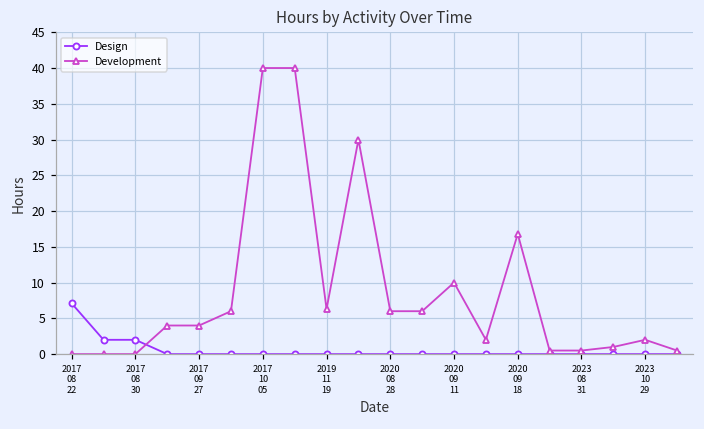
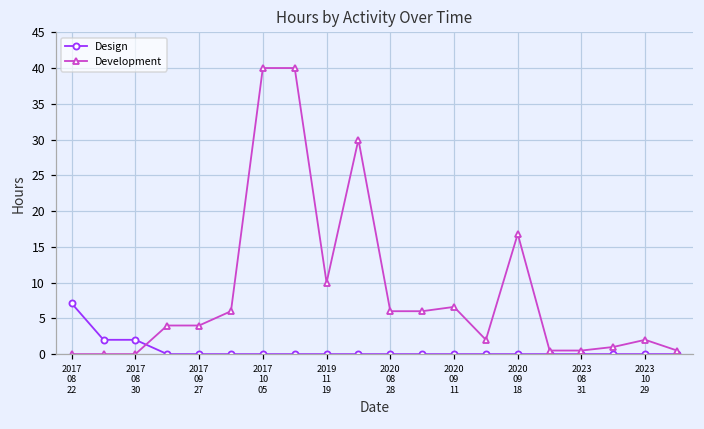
  {
    "Design": {
      "2017 08 22": 7,
      "2017 08 30": 2,
      "2017 09 27": 0,
      "2017 10 05": 0,
      "2019 11 19": 0,
      "2020 08 28": 0,
      "2020 09 11": 0,
      "2020 09 18": 0,
      "2023 08 31": 0,
      "2023 10 29": 0
    },
    "Development": {
      "2017 08 22": 0,
      "2017 08 30": 0,
      "2017 09 27": 4,
      "2017 10 05": 40,
-     "2019 11 19": 6,
+     "2019 11 19": 10,
      "2020 08 28": 6,
-     "2020 09 11": 10,
+     "2020 09 11": 7,
      "2020 09 18": 17,
      "2023 08 31": 1,
      "2023 10 29": 2
    }
  }
